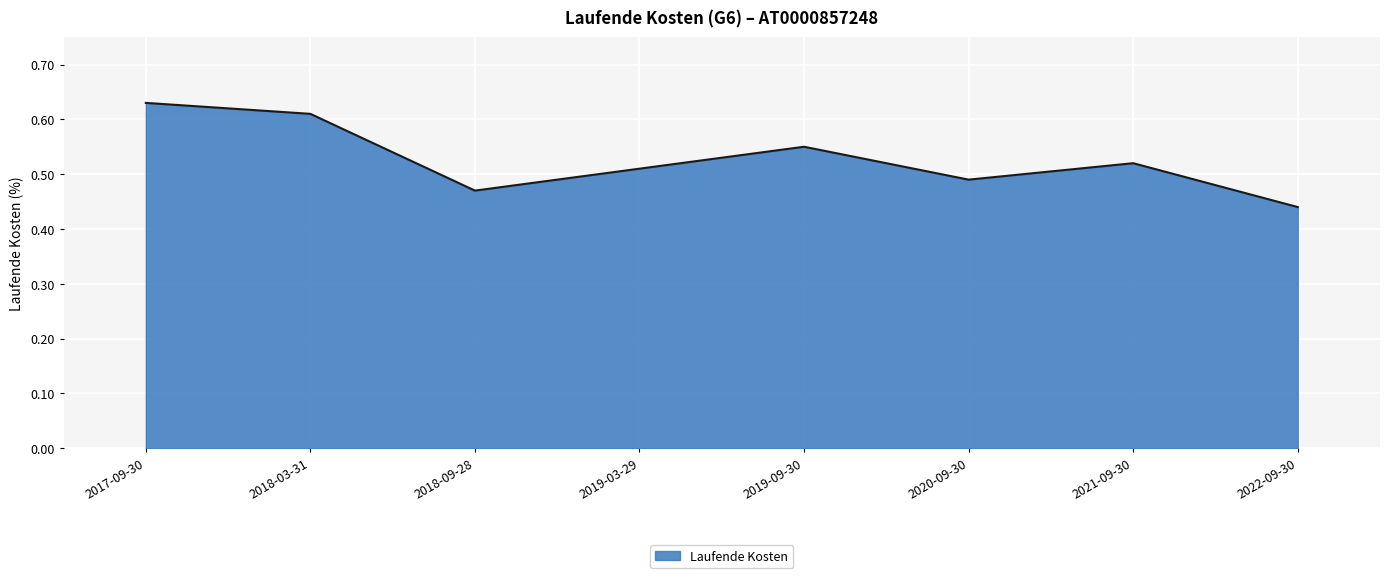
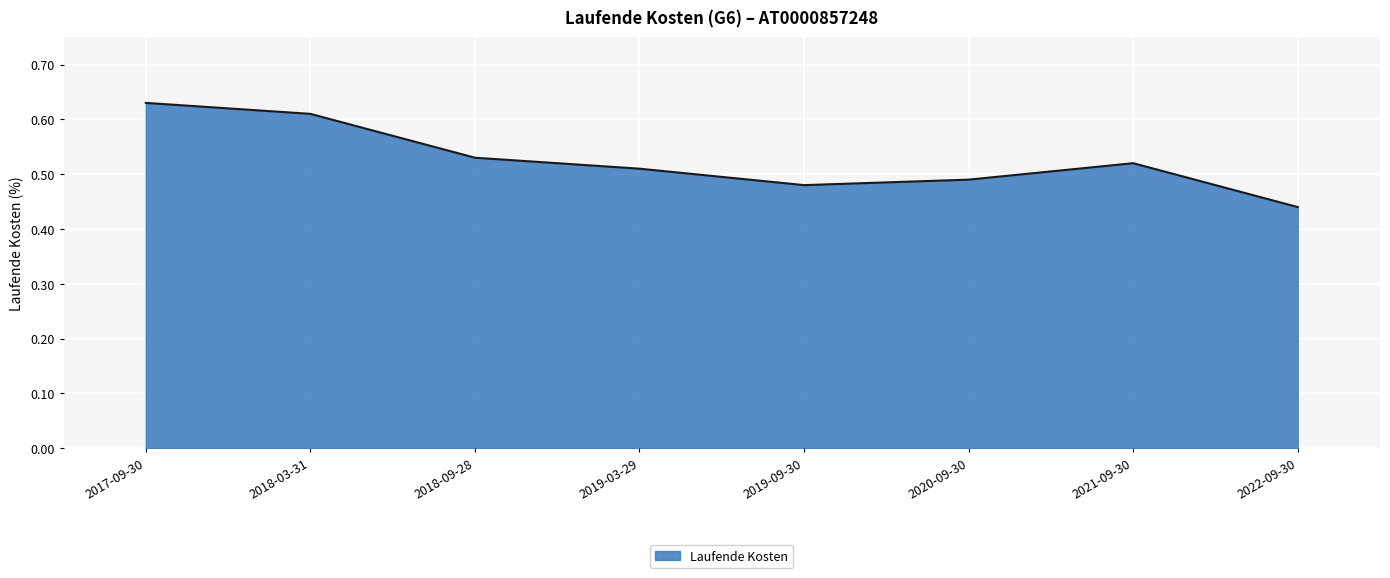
  {
    "2017-09-30": 0.63,
    "2018-03-31": 0.61,
-   "2018-09-28": 0.47,
+   "2018-09-28": 0.53,
    "2019-03-29": 0.51,
-   "2019-09-30": 0.55,
+   "2019-09-30": 0.48,
    "2020-09-30": 0.49,
    "2021-09-30": 0.52,
    "2022-09-30": 0.44
  }
